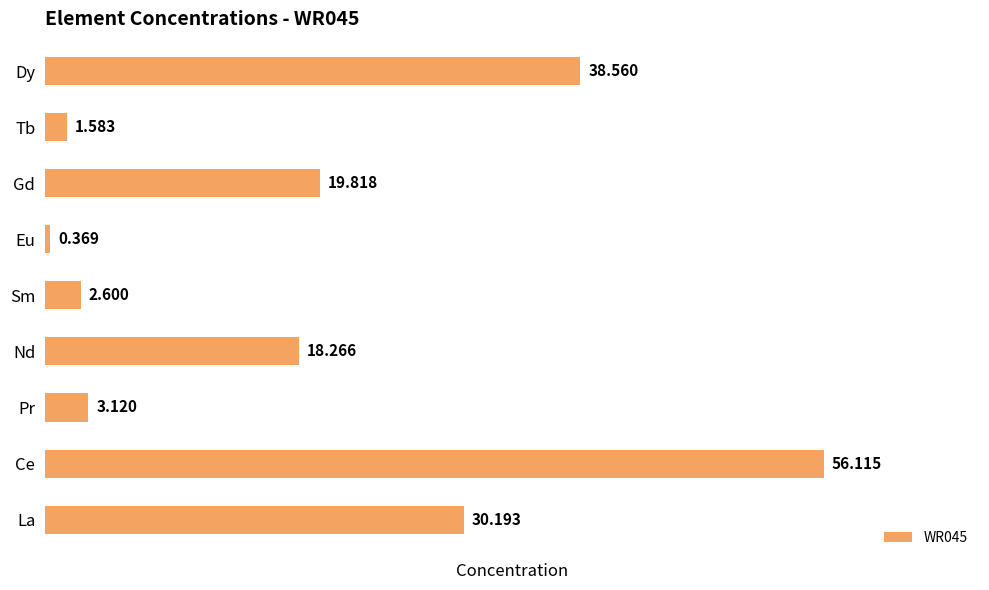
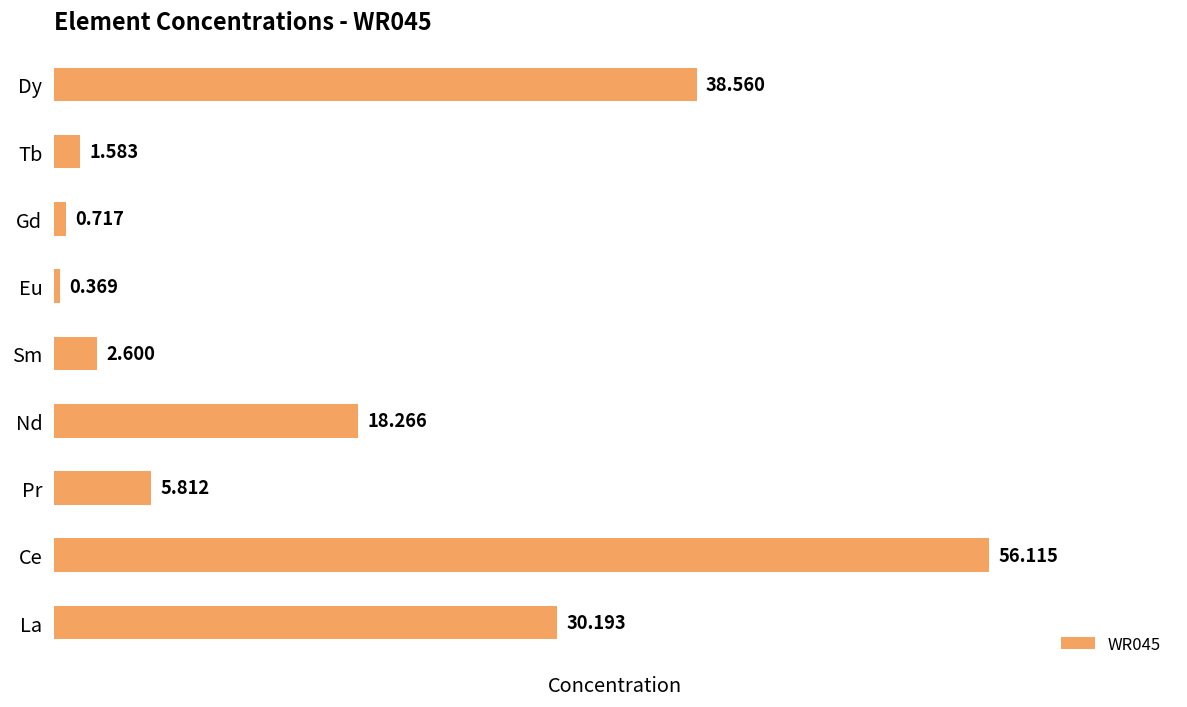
  {
    "Dy": 38.560,
    "Tb": 1.583,
-   "Gd": 19.818,
+   "Gd": 0.717,
    "Eu": 0.369,
    "Sm": 2.600,
    "Nd": 18.266,
-   "Pr": 3.120,
+   "Pr": 5.812,
    "Ce": 56.115,
    "La": 30.193
  }
